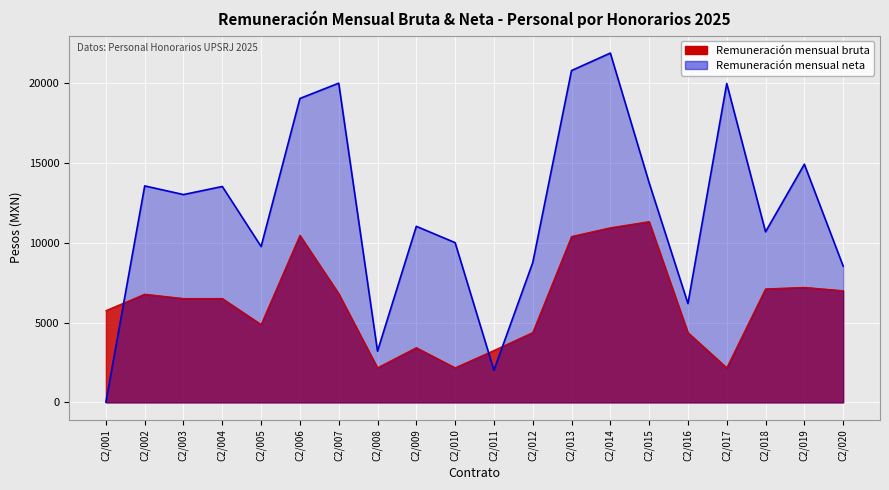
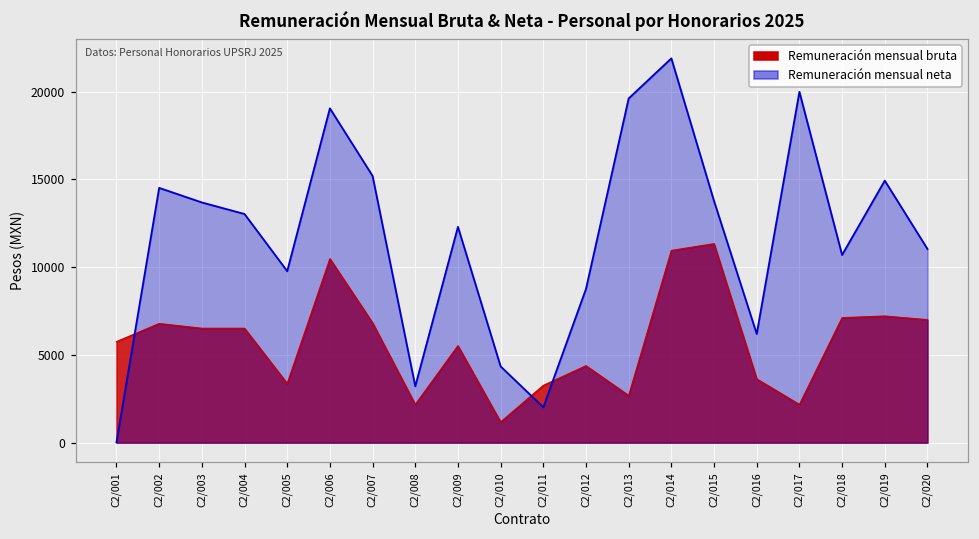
  {
    "Remuneración mensual bruta": {
      "C2/001": 5800,
      "C2/002": 6800,
      "C2/003": 6500,
      "C2/004": 6500,
-     "C2/005": 4900,
+     "C2/005": 3400,
      "C2/006": 10500,
      "C2/007": 6800,
      "C2/008": 2200,
-     "C2/009": 3400,
-     "C2/010": 2200,
+     "C2/009": 5500,
+     "C2/010": 1200,
      "C2/011": 3300,
      "C2/012": 4400,
-     "C2/013": 10400,
+     "C2/013": 2700,
      "C2/014": 10900,
      "C2/015": 11300,
-     "C2/016": 4400,
+     "C2/016": 3600,
      "C2/017": 2200,
      "C2/018": 7100,
      "C2/019": 7200,
      "C2/020": 7000
    },
    "Remuneración mensual neta": {
      "C2/001": 0,
-     "C2/002": 13600,
-     "C2/003": 13000,
-     "C2/004": 13500,
+     "C2/002": 14500,
+     "C2/003": 13700,
+     "C2/004": 13000,
      "C2/005": 9800,
      "C2/006": 19000,
-     "C2/007": 20000,
+     "C2/007": 15200,
      "C2/008": 3200,
-     "C2/009": 11000,
-     "C2/010": 10000,
+     "C2/009": 12300,
+     "C2/010": 4300,
      "C2/011": 2000,
      "C2/012": 8800,
-     "C2/013": 20800,
+     "C2/013": 19600,
      "C2/014": 21900,
      "C2/015": 13800,
      "C2/016": 6200,
      "C2/017": 20000,
      "C2/018": 10700,
      "C2/019": 14900,
-     "C2/020": 8500
+     "C2/020": 11000
    }
  }
